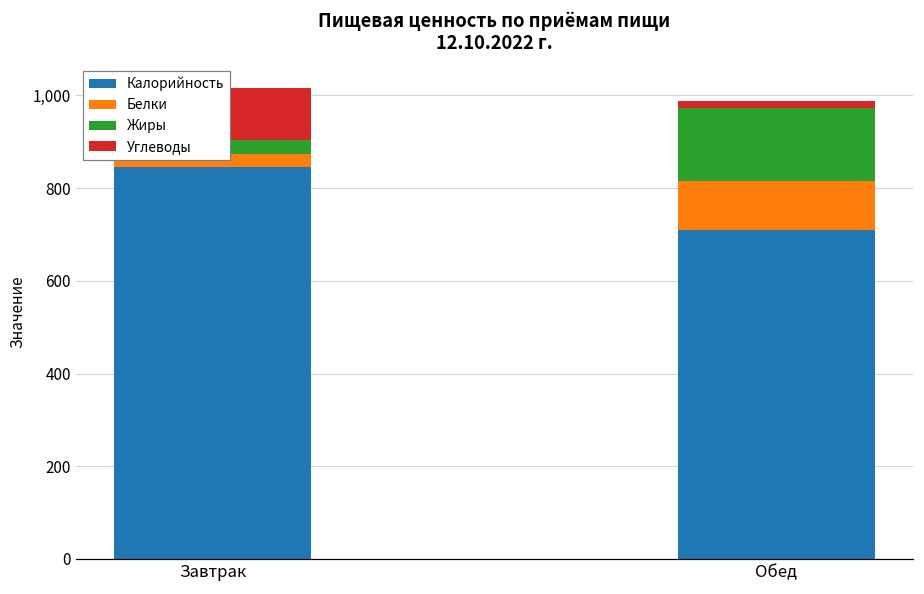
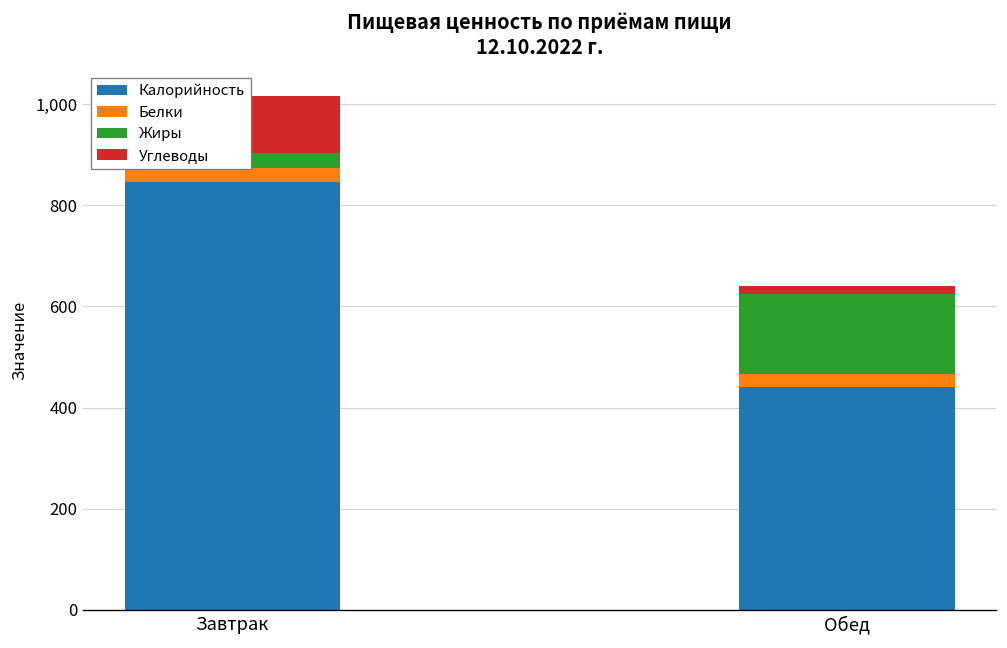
  {
    "Калорийность": {
      "Завтрак": 850,
-     "Обед": 710
+     "Обед": 440
    },
    "Белки": {
-     "Обед": 100
+     "Обед": 30
    },
    "Жиры": {
      "Обед": 160
    },
    "Углеводы": {
      "Обед": 10
    }
  }
